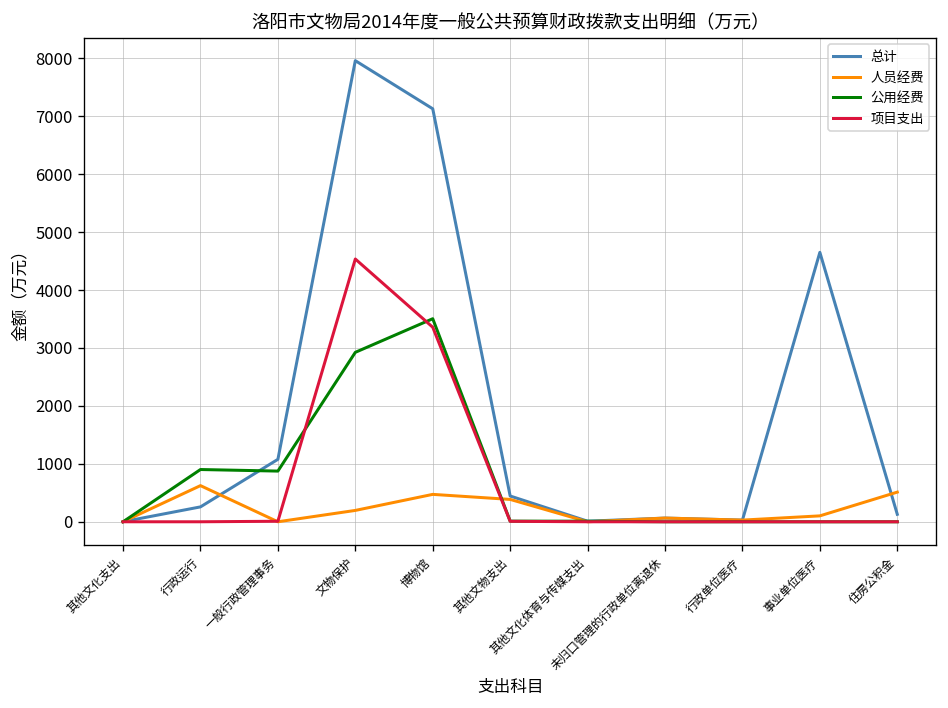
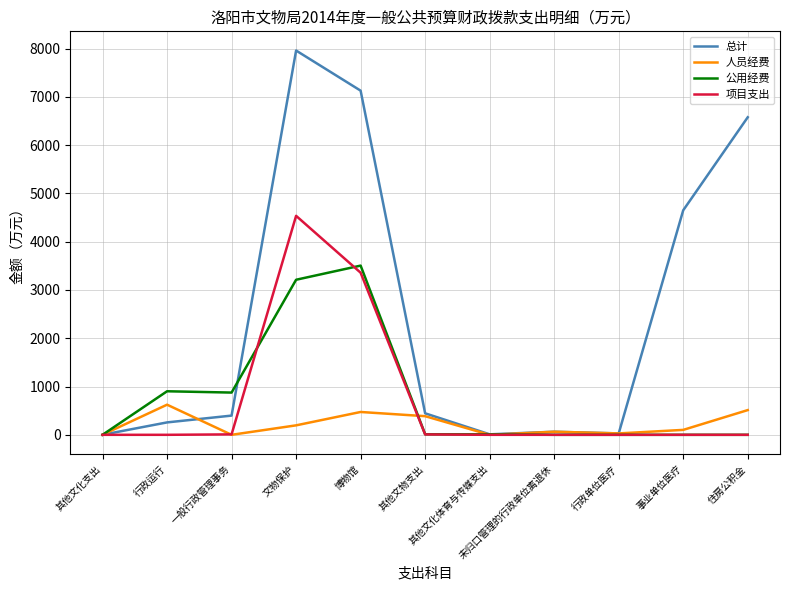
  {
    "总计": {
      "行政运行": 300,
-     "一般行政管理事务": 1100,
+     "一般行政管理事务": 400,
      "文物保护": 8000,
      "博物馆": 7100,
      "其他文物支出": 400,
      "事业单位医疗": 4700,
-     "住房公积金": 100
+     "住房公积金": 6600
    },
    "人员经费": {
      "行政运行": 600,
      "文物保护": 200,
      "博物馆": 500,
      "其他文物支出": 400,
      "事业单位医疗": 100,
      "住房公积金": 500
    },
    "公用经费": {
      "行政运行": 900,
      "一般行政管理事务": 900,
-     "文物保护": 2900,
+     "文物保护": 3200,
      "博物馆": 3500
    },
    "项目支出": {
      "行政运行": 0,
      "文物保护": 4500,
      "博物馆": 3400
    }
  }
